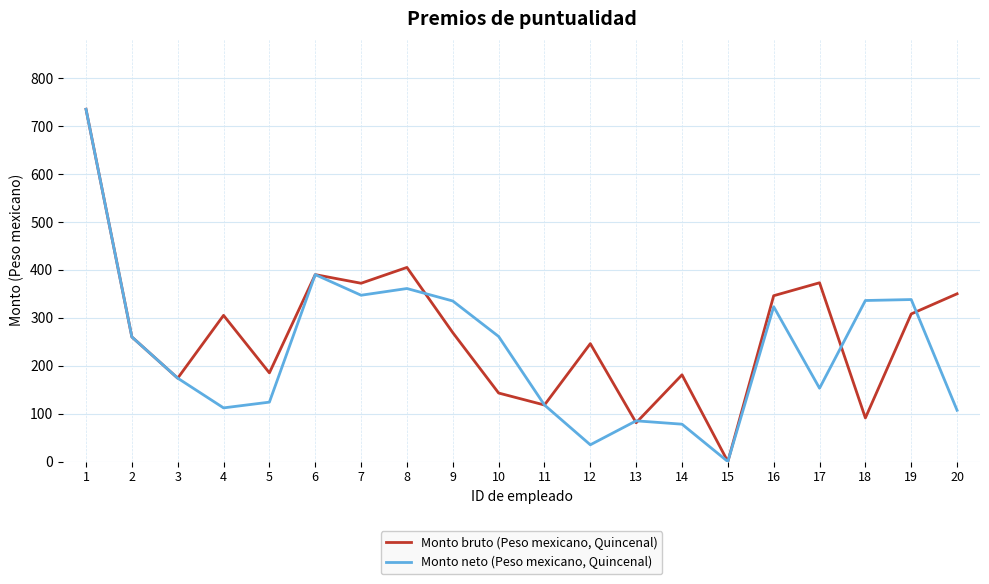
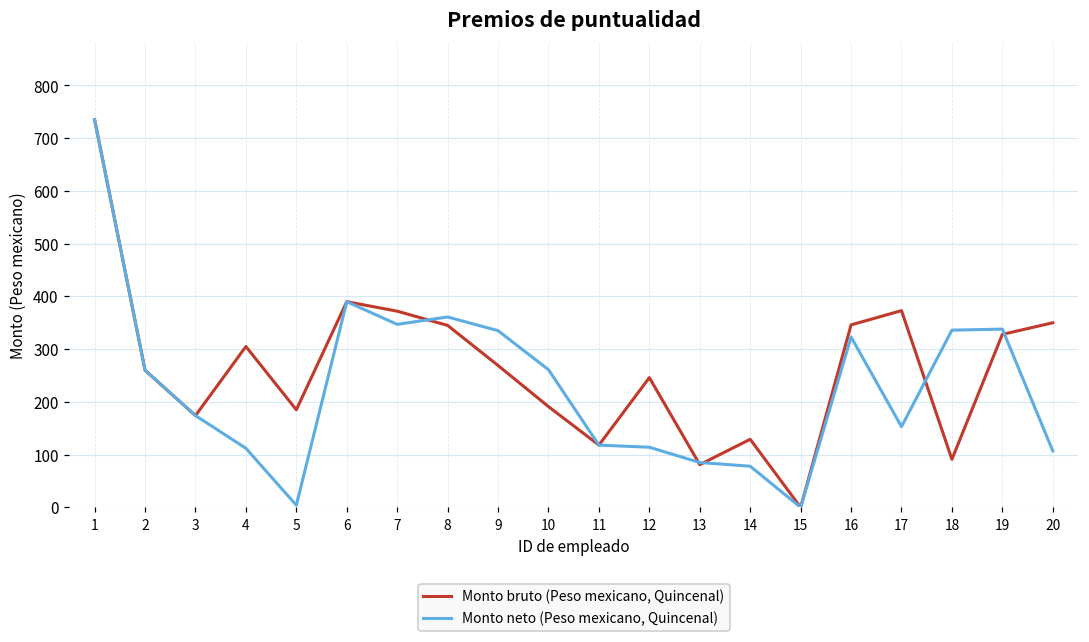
  {
    "Monto bruto (Peso mexicano, Quincenal)": {
      "4": 310,
      "5": 190,
      "7": 370,
-     "8": 410,
+     "8": 350,
      "9": 270,
-     "10": 140,
+     "10": 190,
      "12": 250,
-     "14": 180,
+     "14": 130,
      "16": 350,
      "17": 370,
      "18": 90,
-     "19": 310,
+     "19": 330,
      "20": 350
    },
    "Monto neto (Peso mexicano, Quincenal)": {
      "4": 110,
-     "5": 120,
+     "5": 0,
      "7": 350,
      "8": 360,
      "9": 340,
      "10": 260,
-     "12": 40,
+     "12": 110,
      "14": 80,
      "16": 320,
      "17": 150,
      "18": 340,
      "19": 340,
      "20": 110
    }
  }
